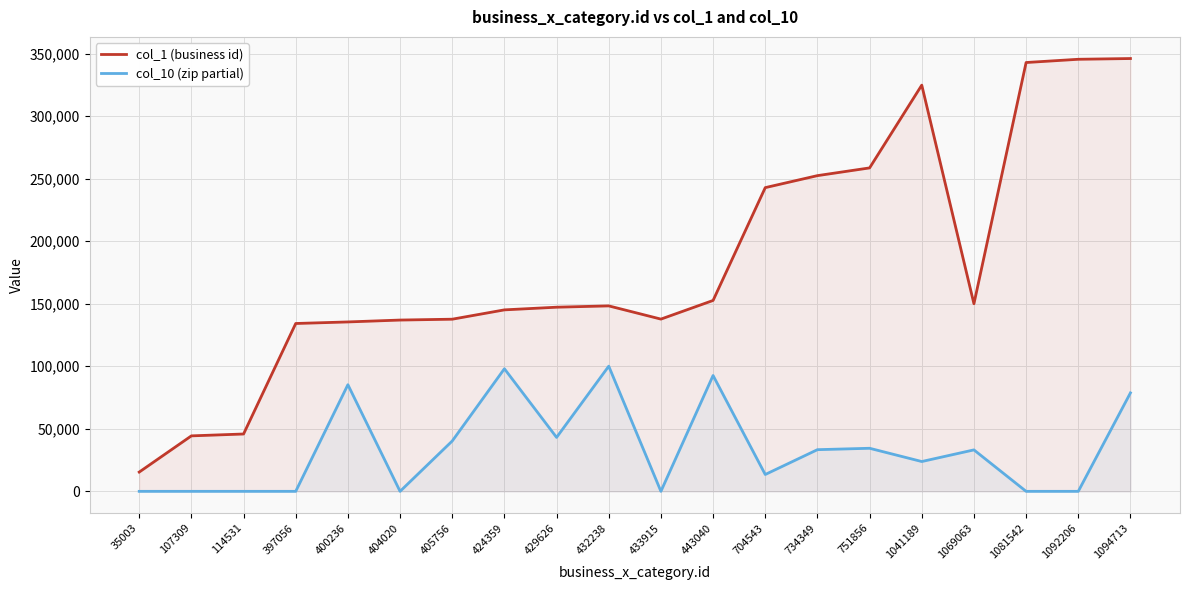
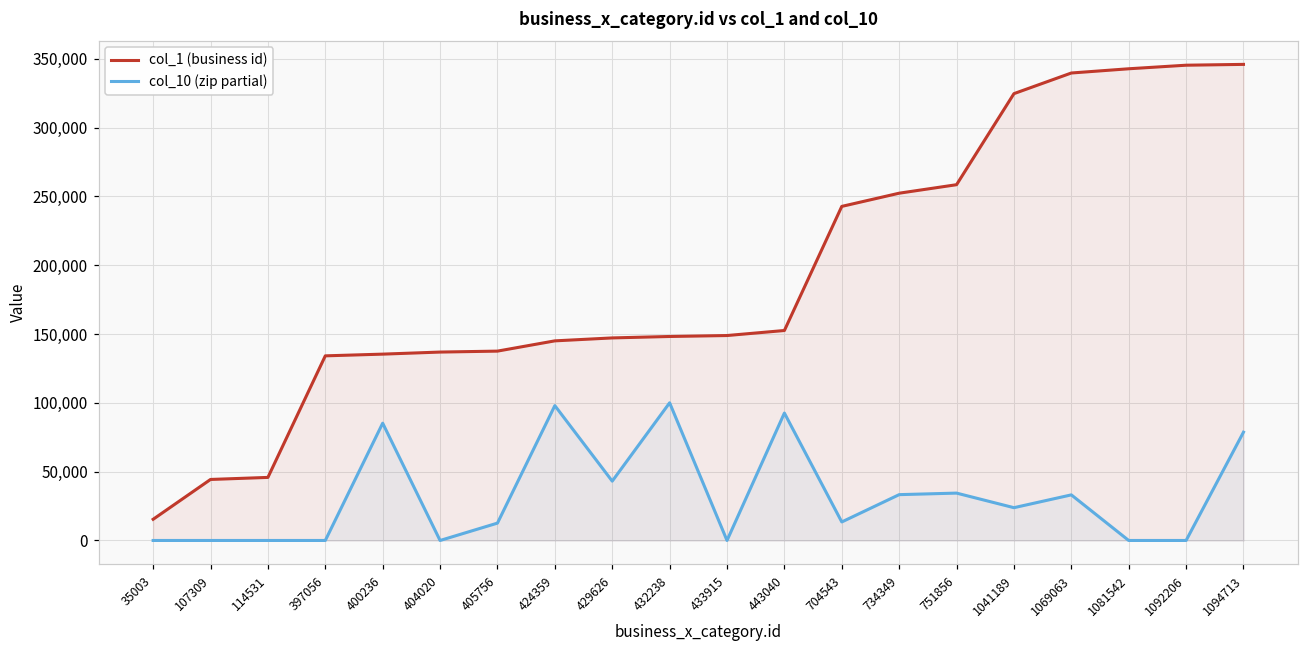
  {
    "col_1 (business id)": {
      "35003": "15,000",
      "107309": "44,000",
      "114531": "46,000",
      "397056": "134,000",
      "400236": "135,000",
      "404020": "137,000",
      "405756": "138,000",
      "424359": "145,000",
      "429626": "147,000",
      "432238": "148,000",
-     "433915": "138,000",
+     "433915": "149,000",
      "443040": "153,000",
      "704543": "243,000",
      "734349": "252,000",
      "751856": "259,000",
      "1041189": "325,000",
-     "1069063": "150,000",
+     "1069063": "340,000",
      "1081542": "343,000",
      "1092206": "345,000",
      "1094713": "346,000"
    },
    "col_10 (zip partial)": {
      "35003": "0",
      "107309": "0",
      "114531": "0",
      "397056": "0",
      "400236": "85,000",
      "404020": "0",
-     "405756": "40,000",
+     "405756": "13,000",
      "424359": "98,000",
      "429626": "43,000",
      "432238": "100,000",
      "433915": "0",
      "443040": "93,000",
      "704543": "13,000",
      "734349": "33,000",
      "751856": "34,000",
      "1041189": "24,000",
      "1069063": "33,000",
      "1081542": "0",
      "1092206": "0",
      "1094713": "79,000"
    }
  }
